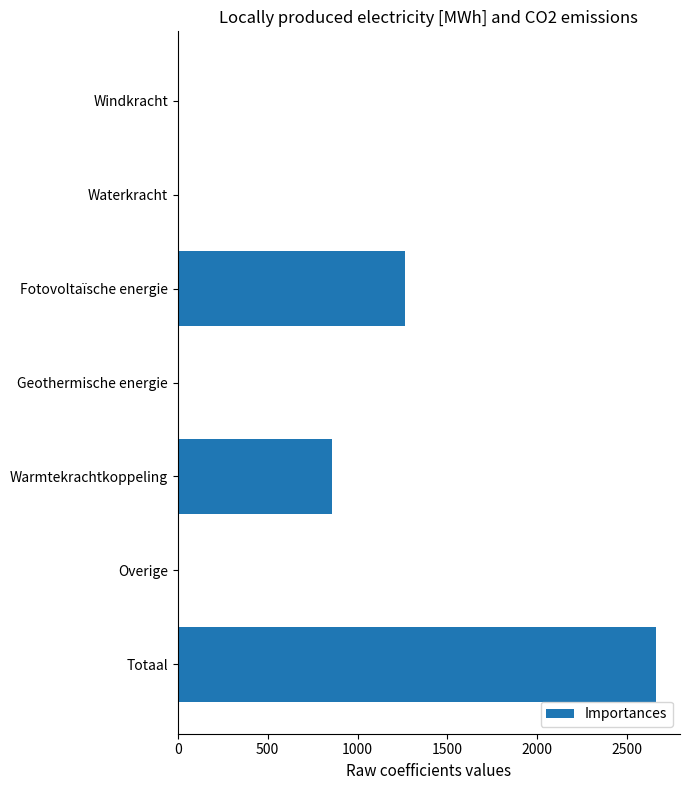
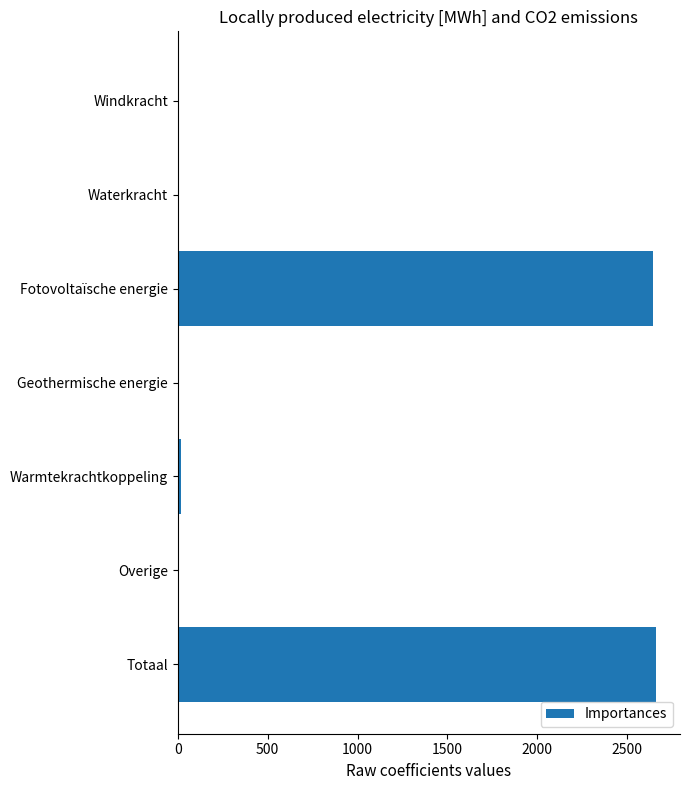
  {
    "Windkracht": 0,
    "Waterkracht": 0,
-   "Fotovoltaïsche energie": 1260,
+   "Fotovoltaïsche energie": 2640,
    "Geothermische energie": 0,
-   "Warmtekrachtkoppeling": 860,
+   "Warmtekrachtkoppeling": 20,
    "Overige": 0,
    "Totaal": 2660
  }
